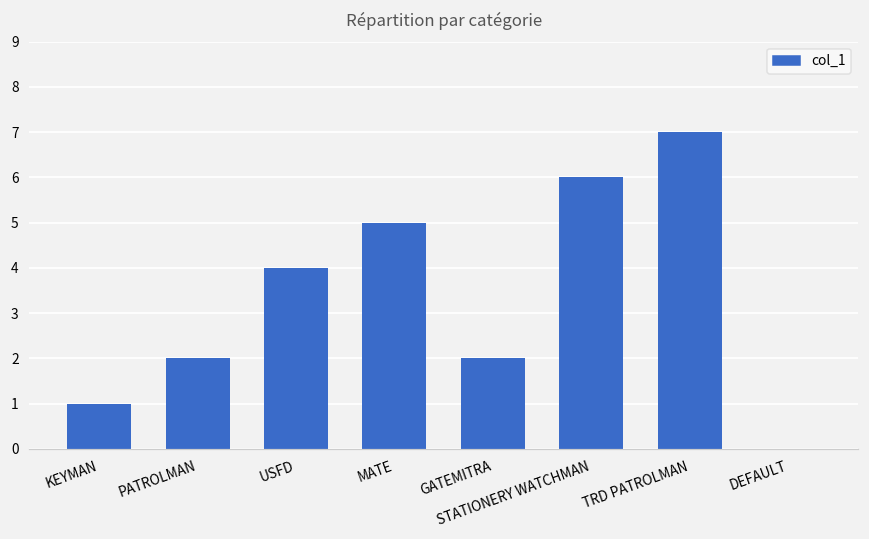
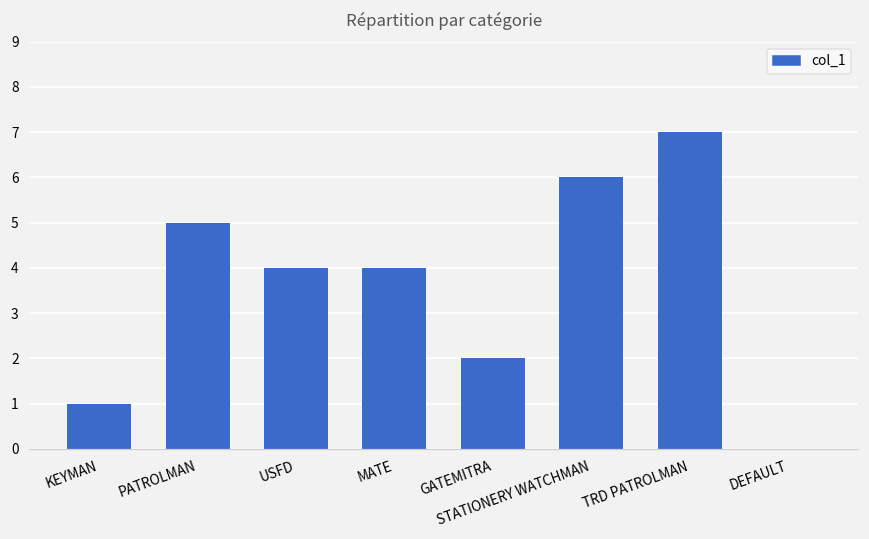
  {
    "KEYMAN": 1,
-   "PATROLMAN": 2,
+   "PATROLMAN": 5,
    "USFD": 4,
-   "MATE": 5,
+   "MATE": 4,
    "GATEMITRA": 2,
    "STATIONERY WATCHMAN": 6,
    "TRD PATROLMAN": 7,
    "DEFAULT": 0
  }
